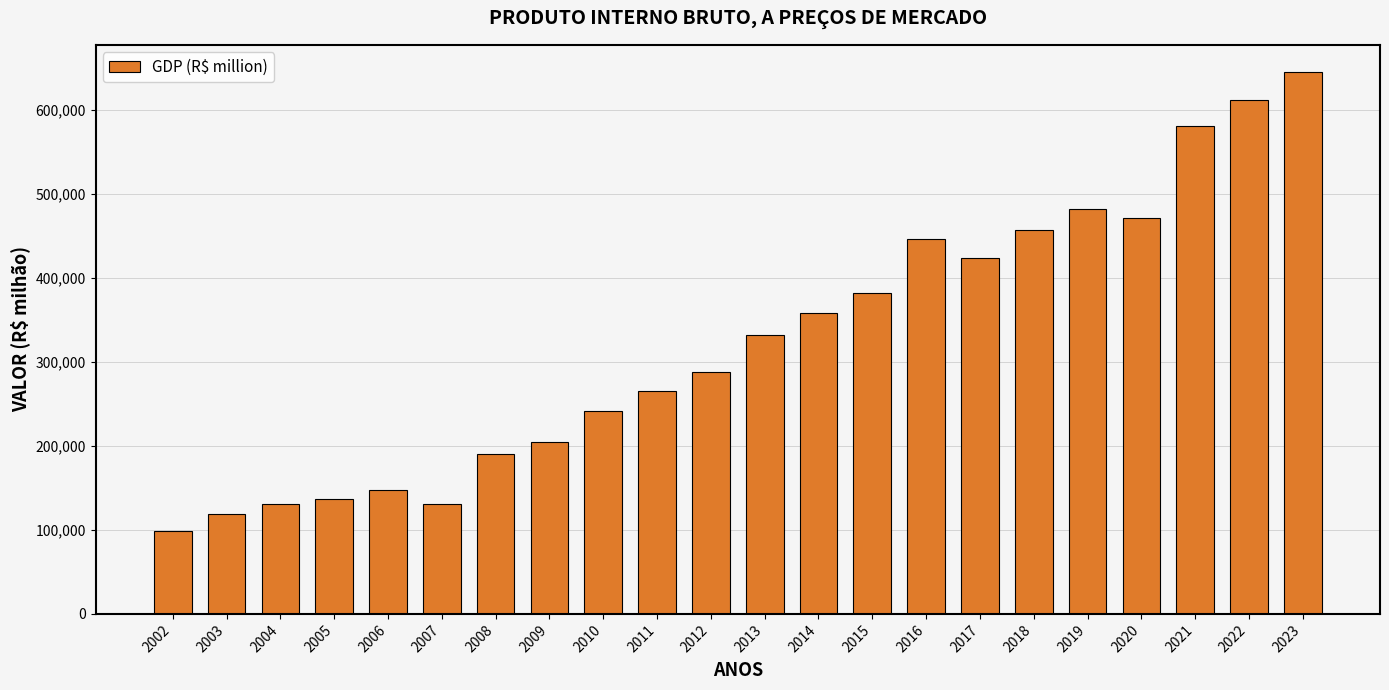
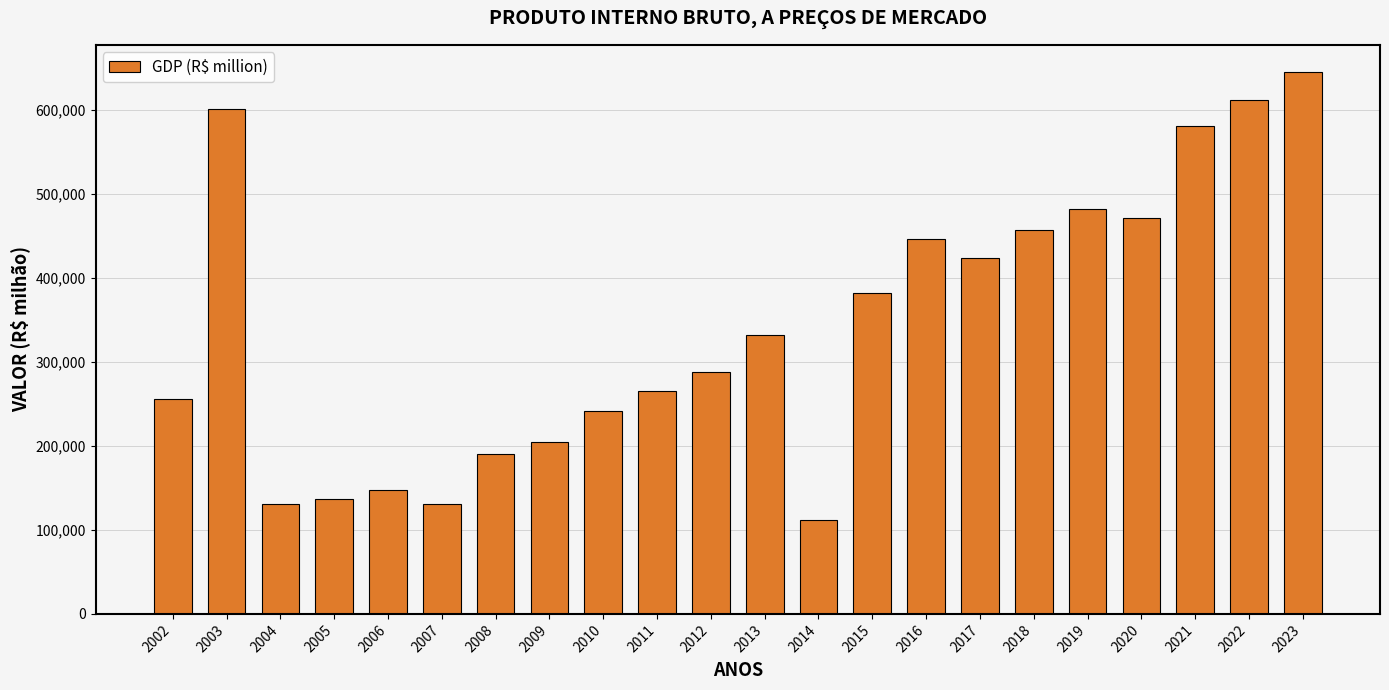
  {
-   "2002": "100,000",
-   "2003": "120,000",
+   "2002": "260,000",
+   "2003": "600,000",
    "2004": "130,000",
    "2005": "140,000",
    "2006": "150,000",
    "2007": "130,000",
    "2008": "190,000",
    "2009": "200,000",
    "2010": "240,000",
    "2011": "270,000",
    "2012": "290,000",
    "2013": "330,000",
-   "2014": "360,000",
+   "2014": "110,000",
    "2015": "380,000",
    "2016": "450,000",
    "2017": "420,000",
    "2018": "460,000",
    "2019": "480,000",
    "2020": "470,000",
    "2021": "580,000",
    "2022": "610,000",
    "2023": "650,000"
  }
